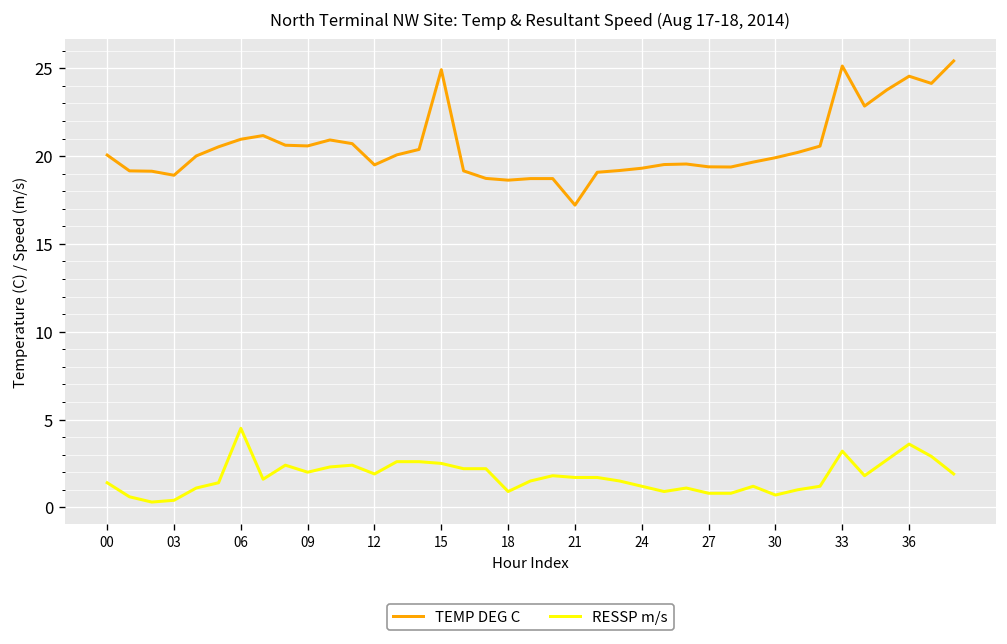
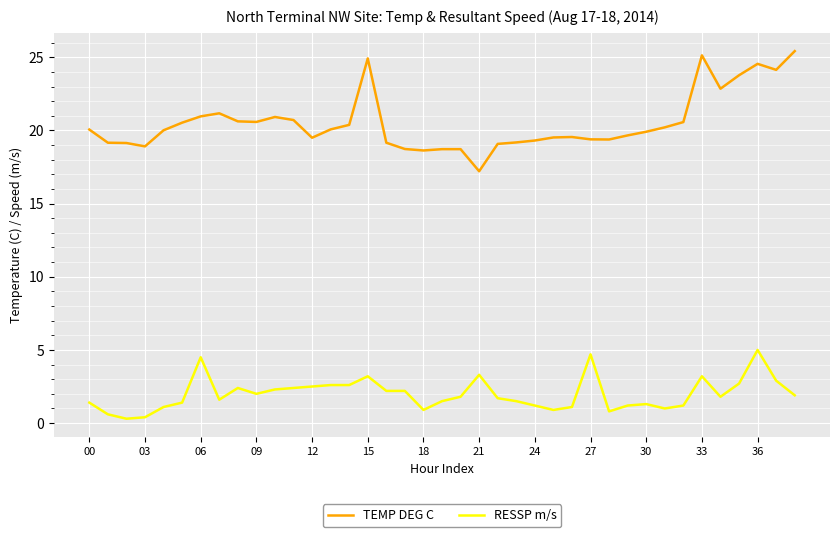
  {
    "TEMP DEG C": {
      "00": 20.1,
      "03": 18.9,
      "06": 21.0,
      "09": 20.6,
      "12": 19.5,
      "15": 24.9,
      "18": 18.6,
      "21": 17.2,
      "24": 19.3,
      "27": 19.4,
      "30": 19.9,
      "33": 25.1,
      "36": 24.6
    },
    "RESSP m/s": {
      "00": 1.4,
      "03": 0.4,
      "06": 4.5,
      "09": 2.0,
-     "12": 1.9,
-     "15": 2.5,
+     "12": 2.5,
+     "15": 3.2,
      "18": 0.9,
-     "21": 1.7,
+     "21": 3.3,
      "24": 1.2,
-     "27": 0.8,
-     "30": 0.7,
+     "27": 4.7,
+     "30": 1.3,
      "33": 3.2,
-     "36": 3.6
+     "36": 5.0
    }
  }
